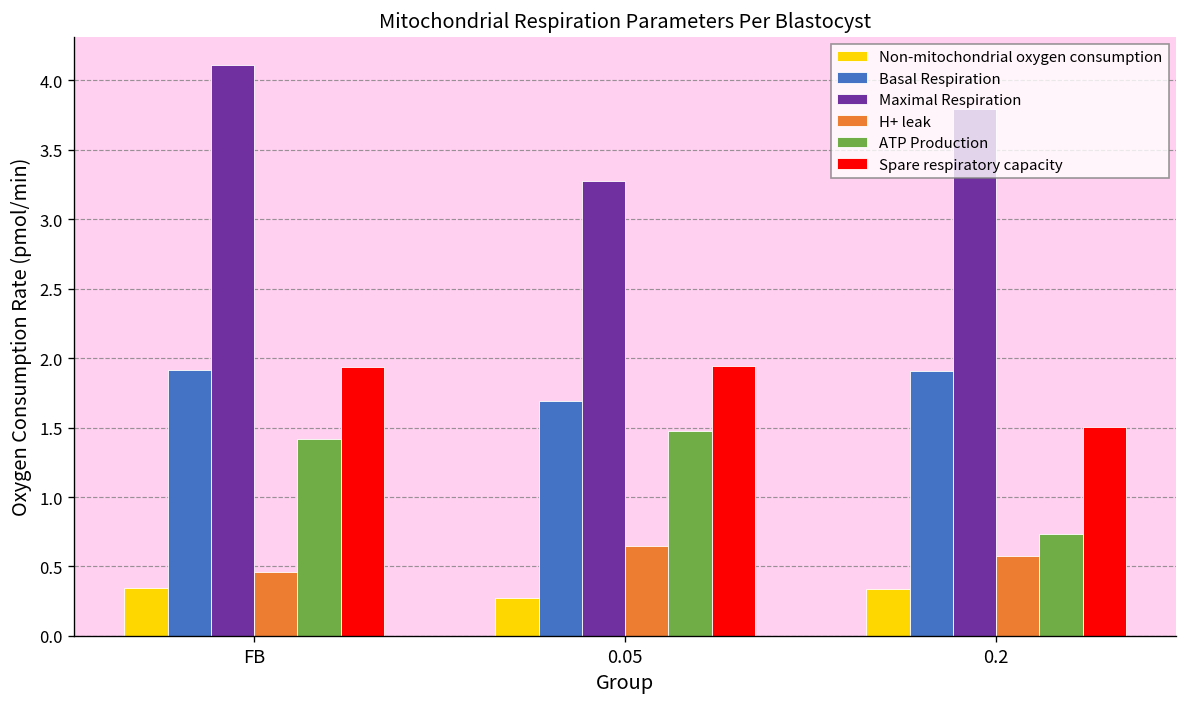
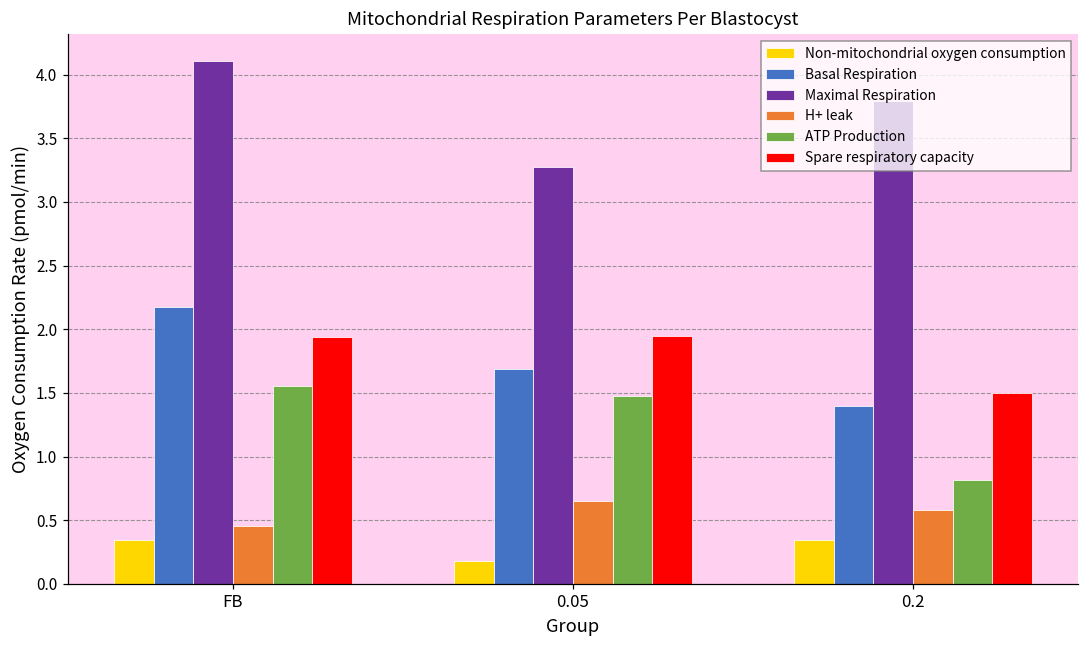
  {
    "Non-mitochondrial oxygen consumption": {
      "FB": 0.34,
-     "0.05": 0.27,
+     "0.05": 0.18,
      "0.2": 0.34
    },
    "Basal Respiration": {
-     "FB": 1.91,
+     "FB": 2.17,
      "0.05": 1.69,
-     "0.2": 1.91
+     "0.2": 1.39
    },
    "Maximal Respiration": {
      "FB": 4.11,
      "0.05": 3.28
    },
    "H+ leak": {
      "FB": 0.46,
      "0.05": 0.65,
      "0.2": 0.58
    },
    "ATP Production": {
-     "FB": 1.42,
+     "FB": 1.55,
      "0.05": 1.48,
-     "0.2": 0.74
+     "0.2": 0.82
    },
    "Spare respiratory capacity": {
      "FB": 1.94,
      "0.05": 1.94,
      "0.2": 1.50
    }
  }
